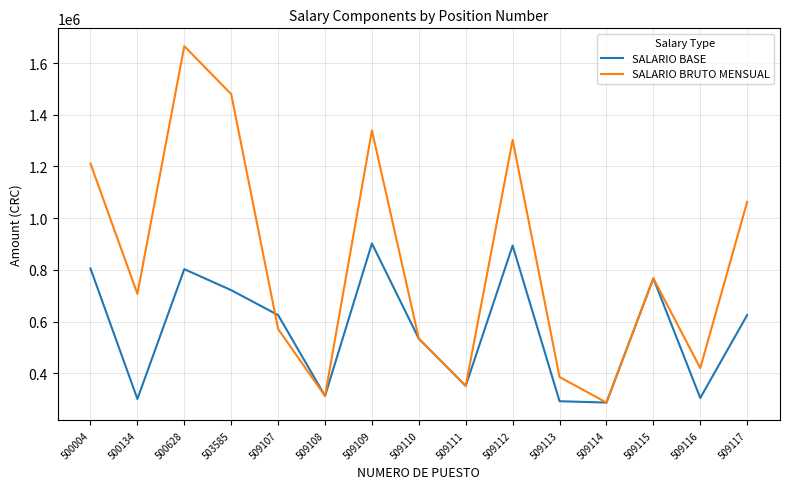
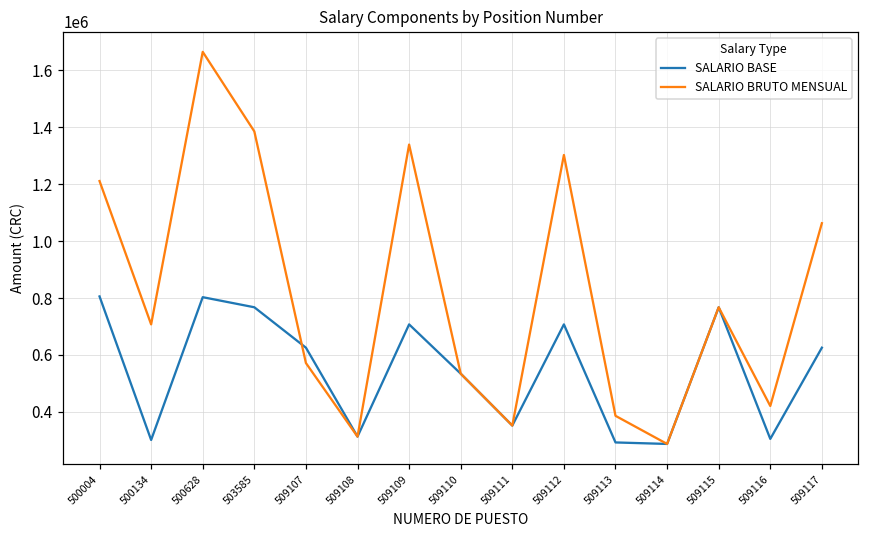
  {
    "SALARIO BASE": {
      "500004": 810000,
      "500134": 300000,
      "500628": 800000,
-     "503585": 720000,
+     "503585": 770000,
      "509107": 630000,
-     "509109": 900000,
-     "509112": 890000,
+     "509109": 710000,
+     "509112": 710000,
      "509113": 290000,
      "509116": 300000,
      "509117": 630000
    },
    "SALARIO BRUTO MENSUAL": {
      "500004": 1210000,
      "500134": 710000,
      "500628": 1670000,
-     "503585": 1480000,
+     "503585": 1390000,
      "509107": 570000,
      "509109": 1340000,
      "509112": 1300000,
      "509113": 390000,
      "509116": 420000,
      "509117": 1060000
    }
  }
